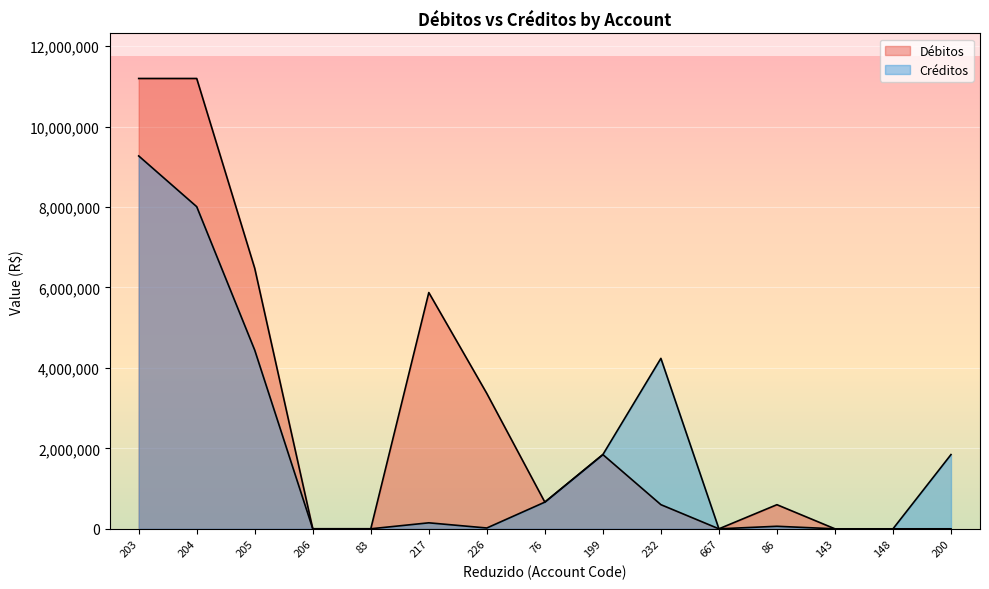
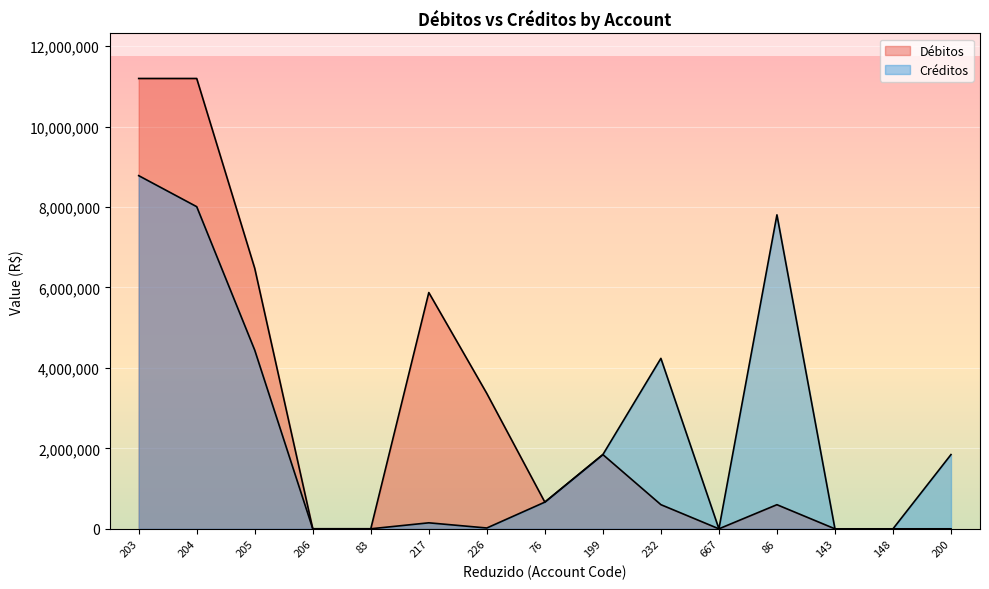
  {
    "Débitos": {
      "203": "11,200,000",
      "204": "11,200,000",
      "205": "6,500,000",
      "217": "5,900,000",
      "226": "3,400,000",
      "232": "600,000",
      "86": "600,000",
      "200": "0"
    },
    "Créditos": {
-     "203": "9,300,000",
+     "203": "8,800,000",
      "204": "8,000,000",
      "205": "4,400,000",
      "217": "100,000",
      "226": "0",
      "232": "4,200,000",
-     "86": "100,000",
+     "86": "7,800,000",
      "200": "1,800,000"
    }
  }
